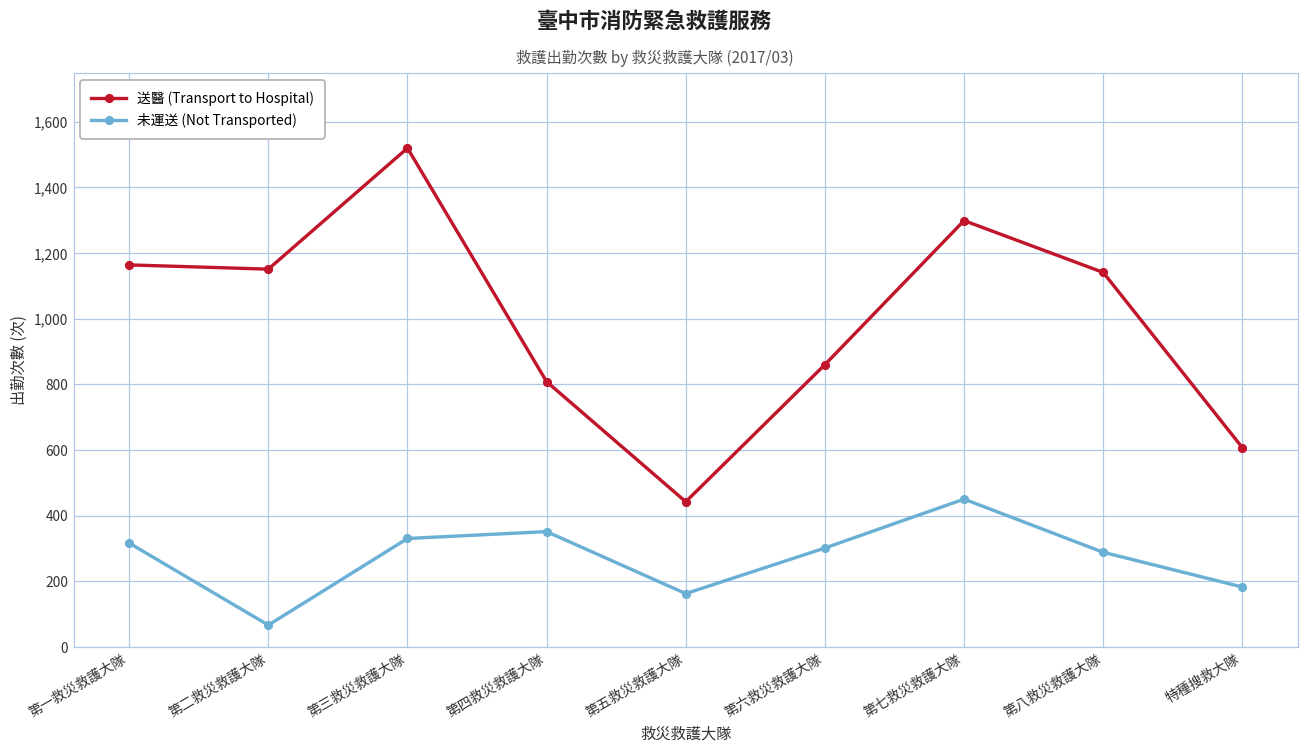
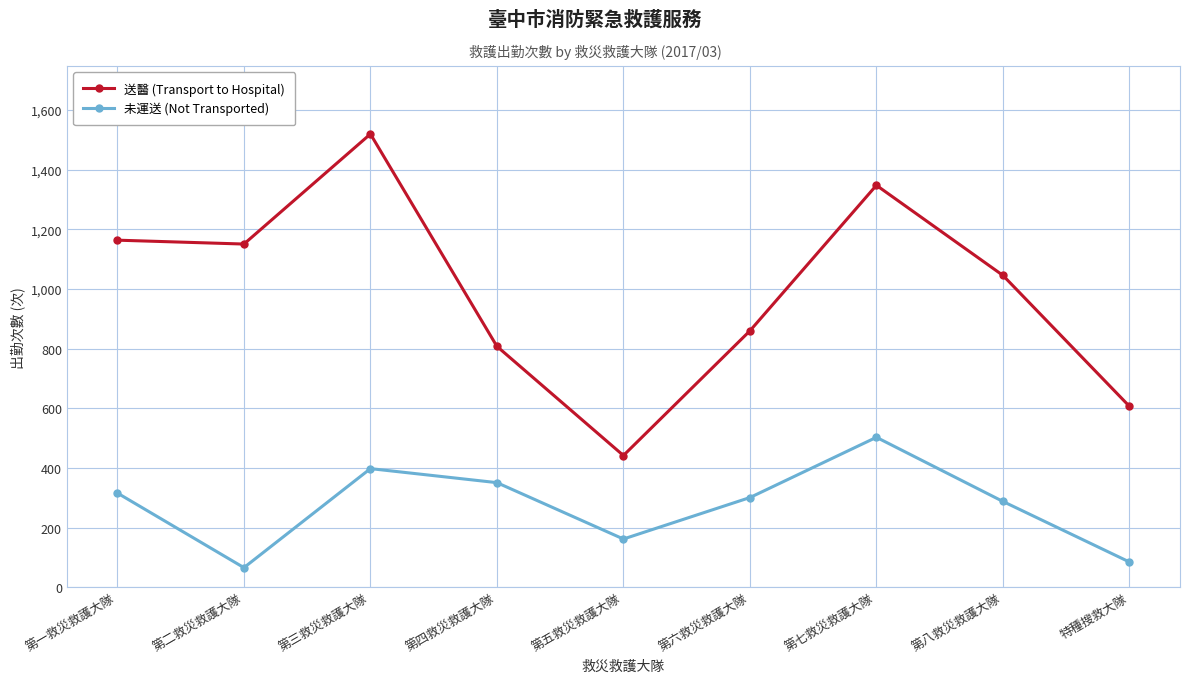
  {
    "送醫 (Transport to Hospital)": {
      "第一救災救護大隊": "1,160",
      "第二救災救護大隊": "1,150",
      "第三救災救護大隊": "1,520",
      "第四救災救護大隊": "810",
      "第五救災救護大隊": "440",
      "第六救災救護大隊": "860",
-     "第七救災救護大隊": "1,300",
-     "第八救災救護大隊": "1,140",
+     "第七救災救護大隊": "1,350",
+     "第八救災救護大隊": "1,050",
      "特種搜救大隊": "610"
    },
    "未運送 (Not Transported)": {
      "第一救災救護大隊": "320",
      "第二救災救護大隊": "70",
-     "第三救災救護大隊": "330",
+     "第三救災救護大隊": "400",
      "第四救災救護大隊": "350",
      "第五救災救護大隊": "160",
      "第六救災救護大隊": "300",
-     "第七救災救護大隊": "450",
+     "第七救災救護大隊": "500",
      "第八救災救護大隊": "290",
-     "特種搜救大隊": "180"
+     "特種搜救大隊": "90"
    }
  }
